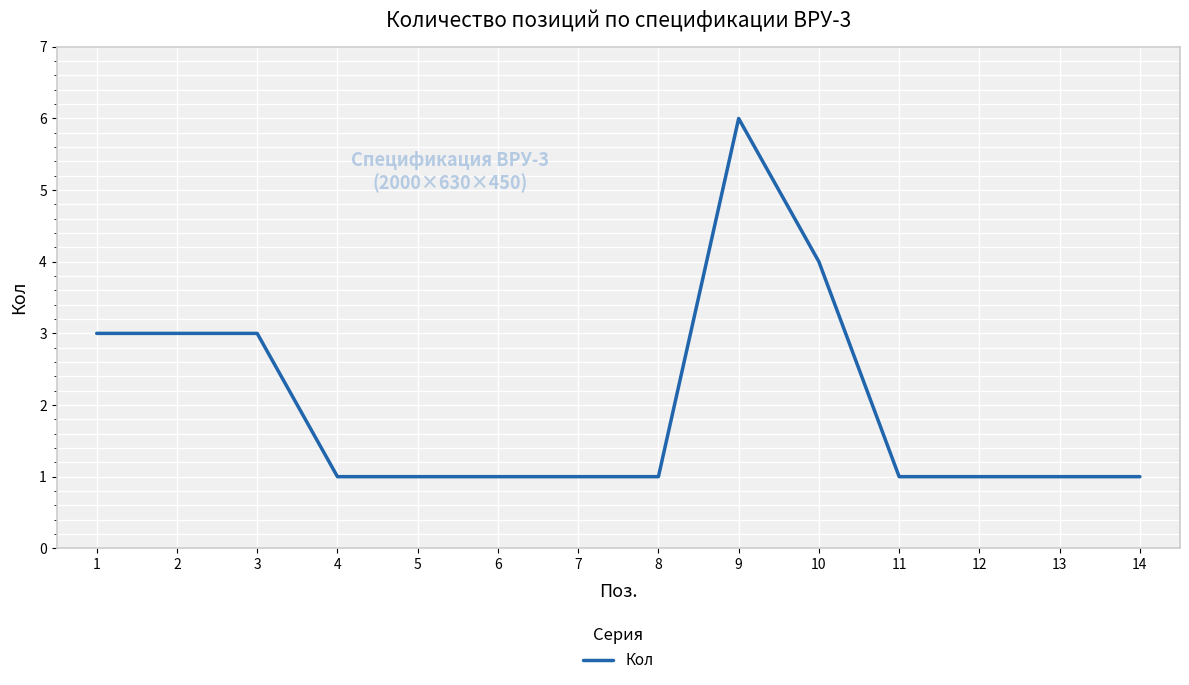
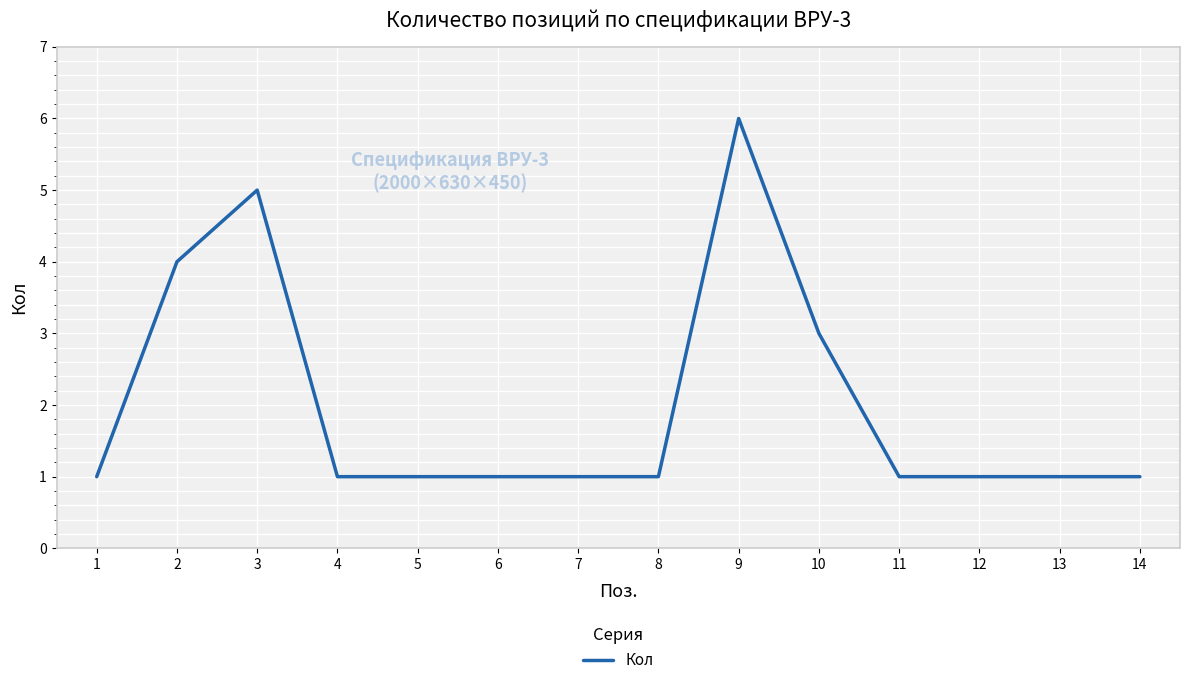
  {
-   "1": 3,
-   "2": 3,
-   "3": 3,
+   "1": 1,
+   "2": 4,
+   "3": 5,
    "4": 1,
    "5": 1,
    "6": 1,
    "7": 1,
    "8": 1,
    "9": 6,
-   "10": 4,
+   "10": 3,
    "11": 1,
    "12": 1,
    "13": 1,
    "14": 1
  }
